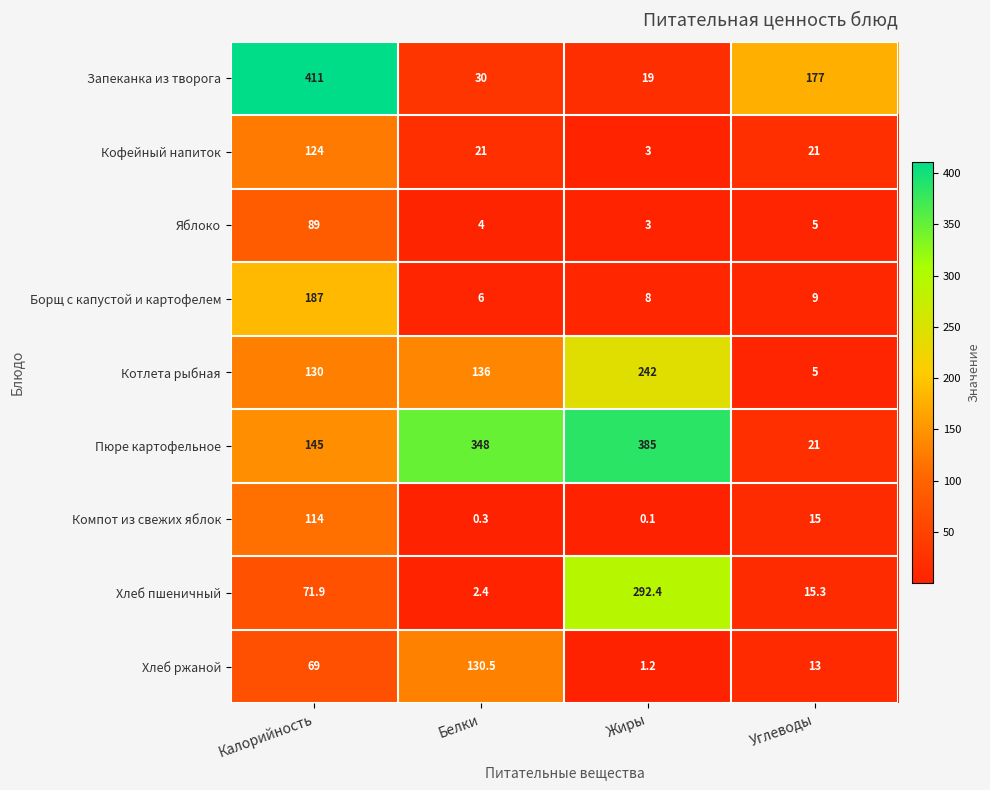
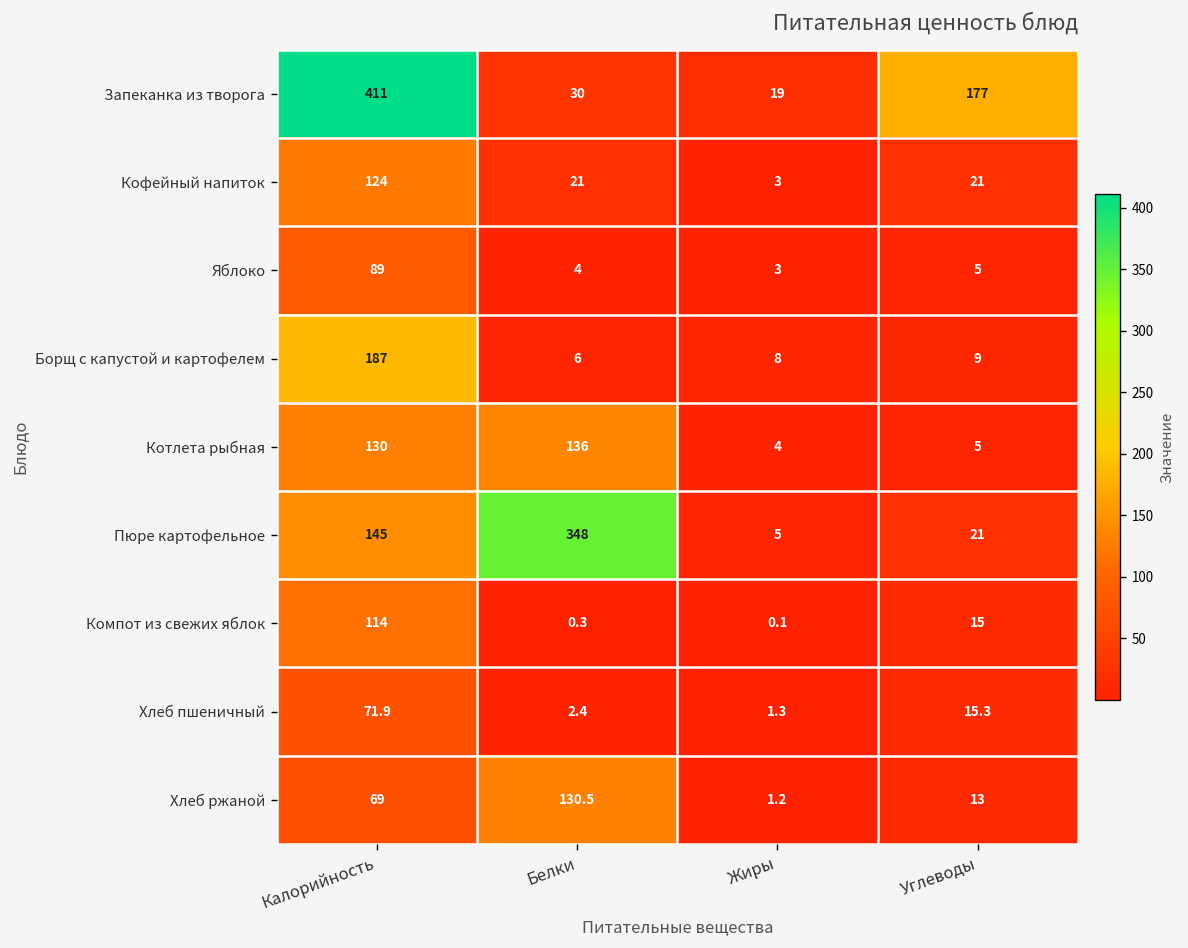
  {
    "Запеканка из творога": {
      "Калорийность": 411,
      "Белки": 30,
      "Жиры": 19,
      "Углеводы": 177
    },
    "Кофейный напиток": {
      "Калорийность": 124,
      "Белки": 21,
      "Жиры": 3,
      "Углеводы": 21
    },
    "Яблоко": {
      "Калорийность": 89,
      "Белки": 4,
      "Жиры": 3,
      "Углеводы": 5
    },
    "Борщ с капустой и картофелем": {
      "Калорийность": 187,
      "Белки": 6,
      "Жиры": 8,
      "Углеводы": 9
    },
    "Котлета рыбная": {
      "Калорийность": 130,
      "Белки": 136,
-     "Жиры": 242,
+     "Жиры": 4,
      "Углеводы": 5
    },
    "Пюре картофельное": {
      "Калорийность": 145,
      "Белки": 348,
-     "Жиры": 385,
+     "Жиры": 5,
      "Углеводы": 21
    },
    "Компот из свежих яблок": {
      "Калорийность": 114,
      "Белки": 0.3,
      "Жиры": 0.1,
      "Углеводы": 15
    },
    "Хлеб пшеничный": {
      "Калорийность": 71.9,
      "Белки": 2.4,
-     "Жиры": 292.4,
+     "Жиры": 1.3,
      "Углеводы": 15.3
    },
    "Хлеб ржаной": {
      "Калорийность": 69,
      "Белки": 130.5,
      "Жиры": 1.2,
      "Углеводы": 13
    }
  }
